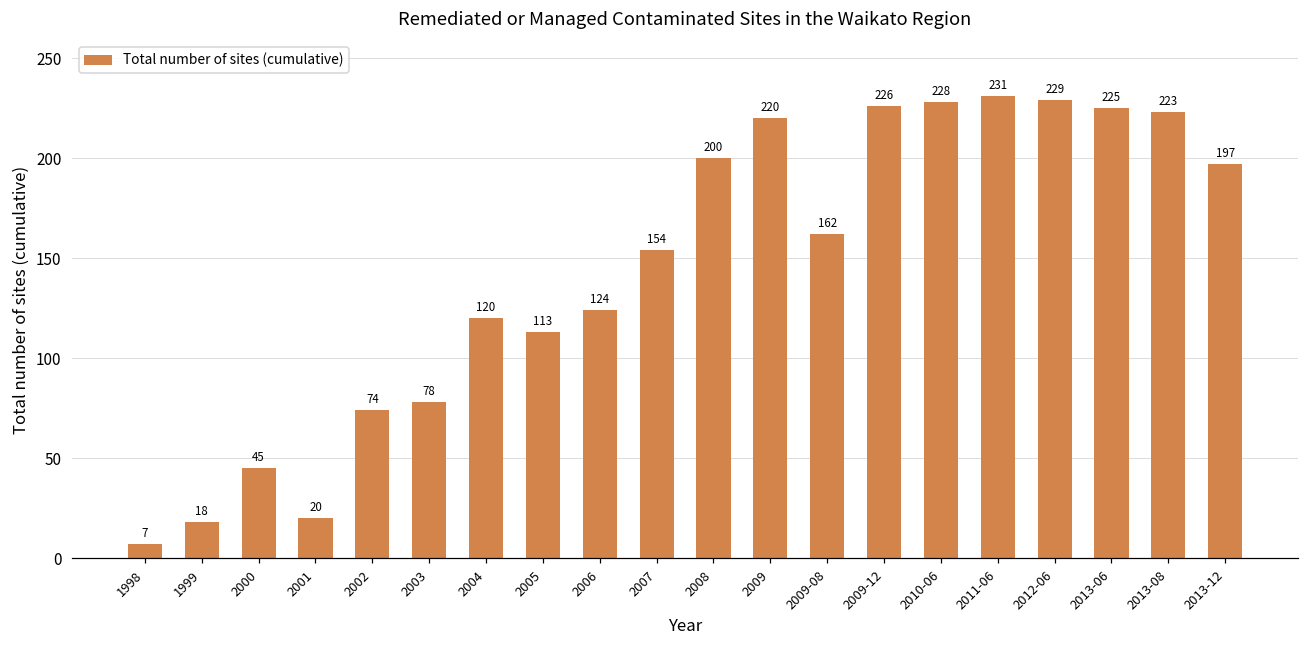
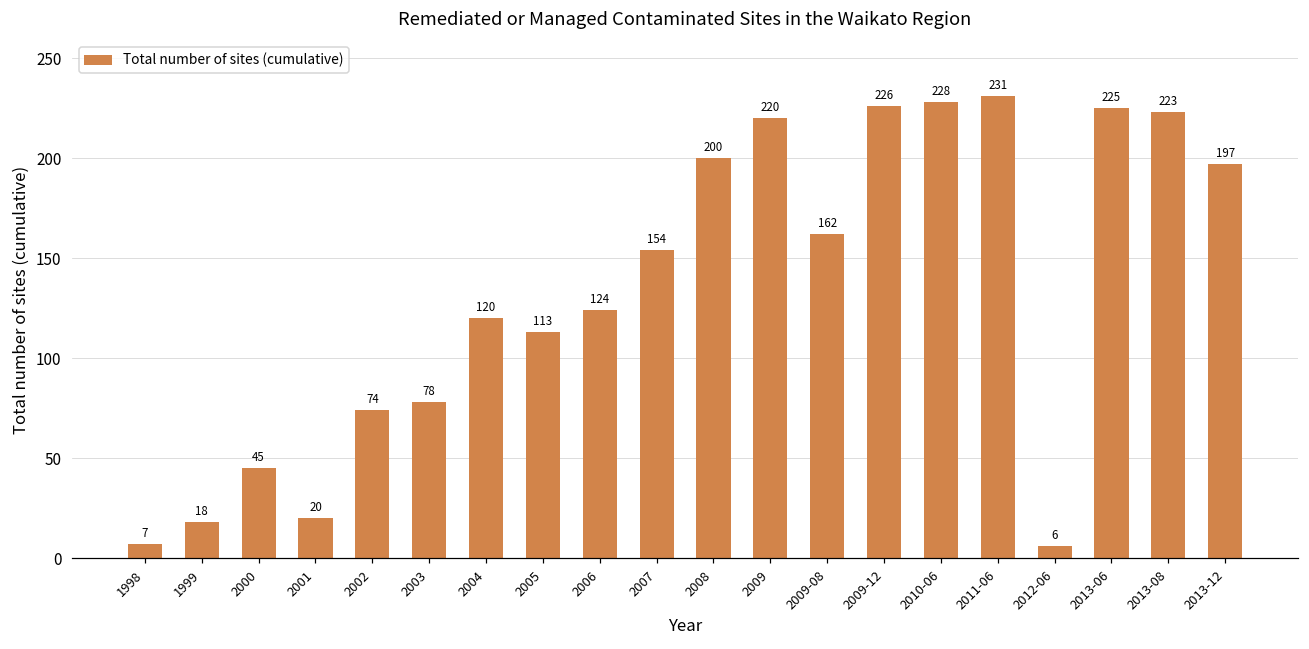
  {
    "1998": 7,
    "1999": 18,
    "2000": 45,
    "2001": 20,
    "2002": 74,
    "2003": 78,
    "2004": 120,
    "2005": 113,
    "2006": 124,
    "2007": 154,
    "2008": 200,
    "2009": 220,
    "2009-08": 162,
    "2009-12": 226,
    "2010-06": 228,
    "2011-06": 231,
-   "2012-06": 229,
+   "2012-06": 6,
    "2013-06": 225,
    "2013-08": 223,
    "2013-12": 197
  }
